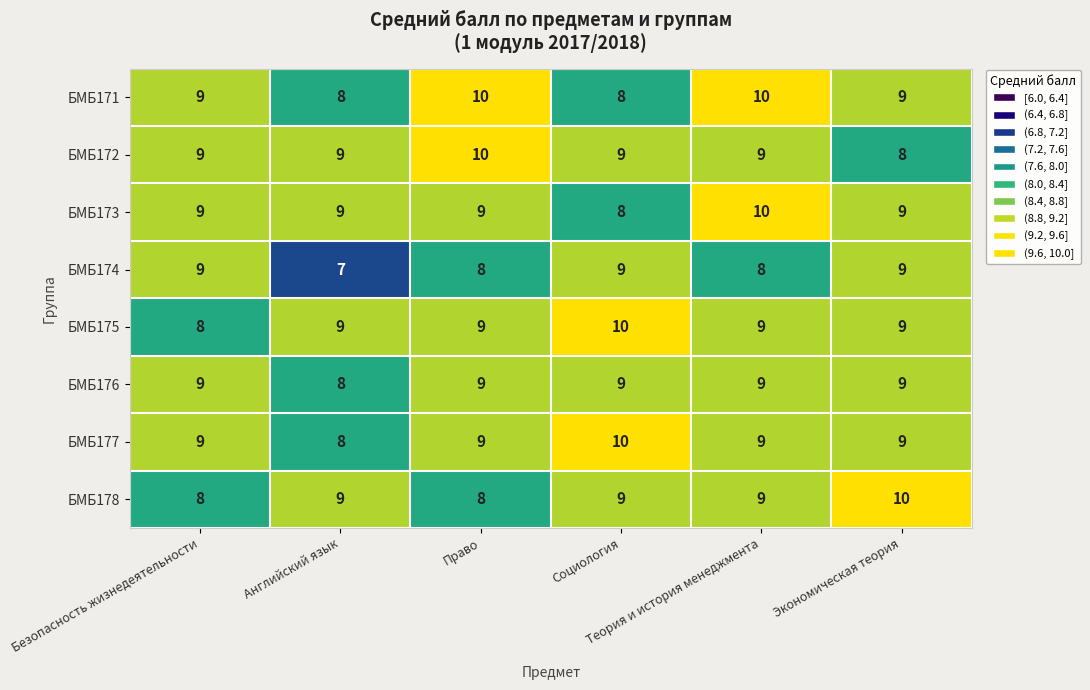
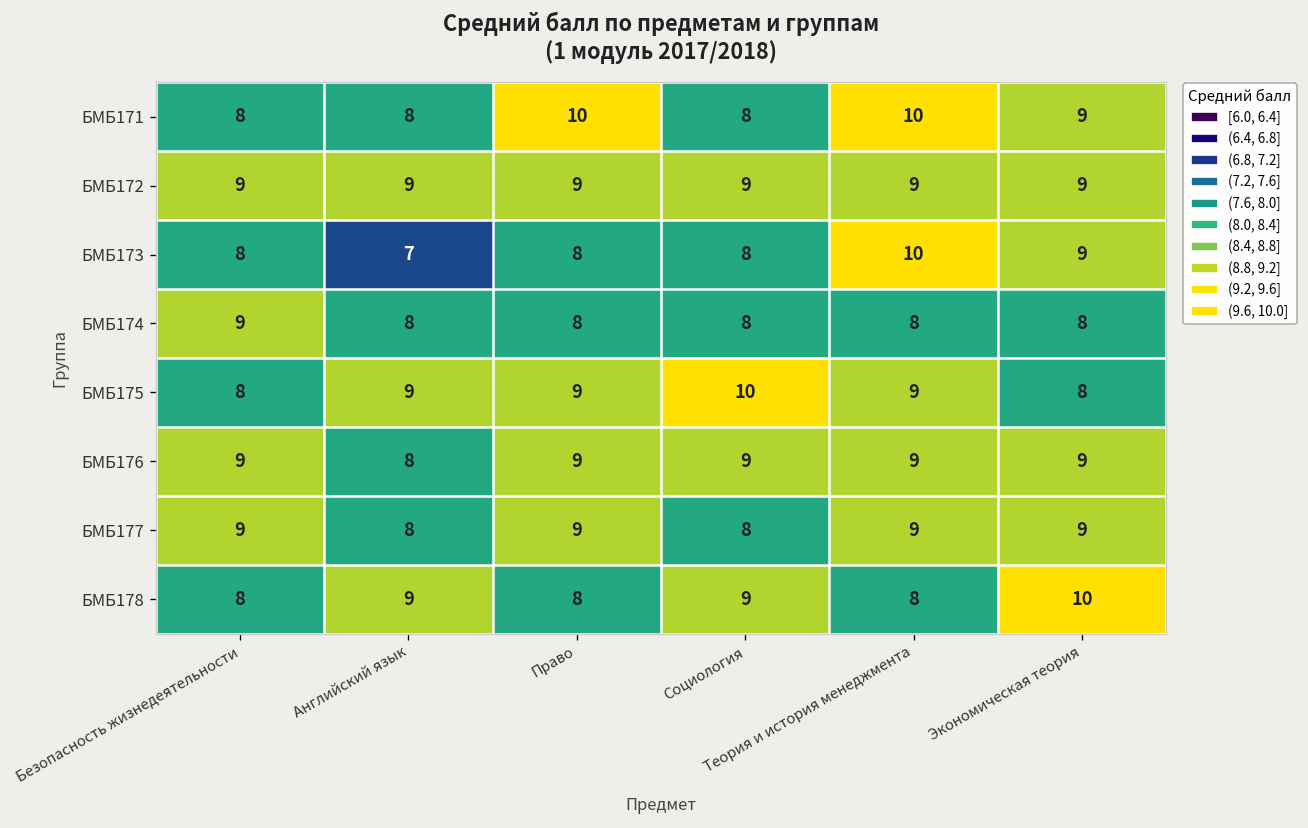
  {
    "БМБ171": {
-     "Безопасность жизнедеятельности": 9,
+     "Безопасность жизнедеятельности": 8,
      "Английский язык": 8,
      "Право": 10,
      "Социология": 8,
      "Теория и история менеджмента": 10,
      "Экономическая теория": 9
    },
    "БМБ172": {
      "Безопасность жизнедеятельности": 9,
      "Английский язык": 9,
-     "Право": 10,
+     "Право": 9,
      "Социология": 9,
      "Теория и история менеджмента": 9,
-     "Экономическая теория": 8
+     "Экономическая теория": 9
    },
    "БМБ173": {
-     "Безопасность жизнедеятельности": 9,
-     "Английский язык": 9,
-     "Право": 9,
+     "Безопасность жизнедеятельности": 8,
+     "Английский язык": 7,
+     "Право": 8,
      "Социология": 8,
      "Теория и история менеджмента": 10,
      "Экономическая теория": 9
    },
    "БМБ174": {
      "Безопасность жизнедеятельности": 9,
-     "Английский язык": 7,
+     "Английский язык": 8,
      "Право": 8,
-     "Социология": 9,
+     "Социология": 8,
      "Теория и история менеджмента": 8,
-     "Экономическая теория": 9
+     "Экономическая теория": 8
    },
    "БМБ175": {
      "Безопасность жизнедеятельности": 8,
      "Английский язык": 9,
      "Право": 9,
      "Социология": 10,
      "Теория и история менеджмента": 9,
-     "Экономическая теория": 9
+     "Экономическая теория": 8
    },
    "БМБ176": {
      "Безопасность жизнедеятельности": 9,
      "Английский язык": 8,
      "Право": 9,
      "Социология": 9,
      "Теория и история менеджмента": 9,
      "Экономическая теория": 9
    },
    "БМБ177": {
      "Безопасность жизнедеятельности": 9,
      "Английский язык": 8,
      "Право": 9,
-     "Социология": 10,
+     "Социология": 8,
      "Теория и история менеджмента": 9,
      "Экономическая теория": 9
    },
    "БМБ178": {
      "Безопасность жизнедеятельности": 8,
      "Английский язык": 9,
      "Право": 8,
      "Социология": 9,
-     "Теория и история менеджмента": 9,
+     "Теория и история менеджмента": 8,
      "Экономическая теория": 10
    }
  }
